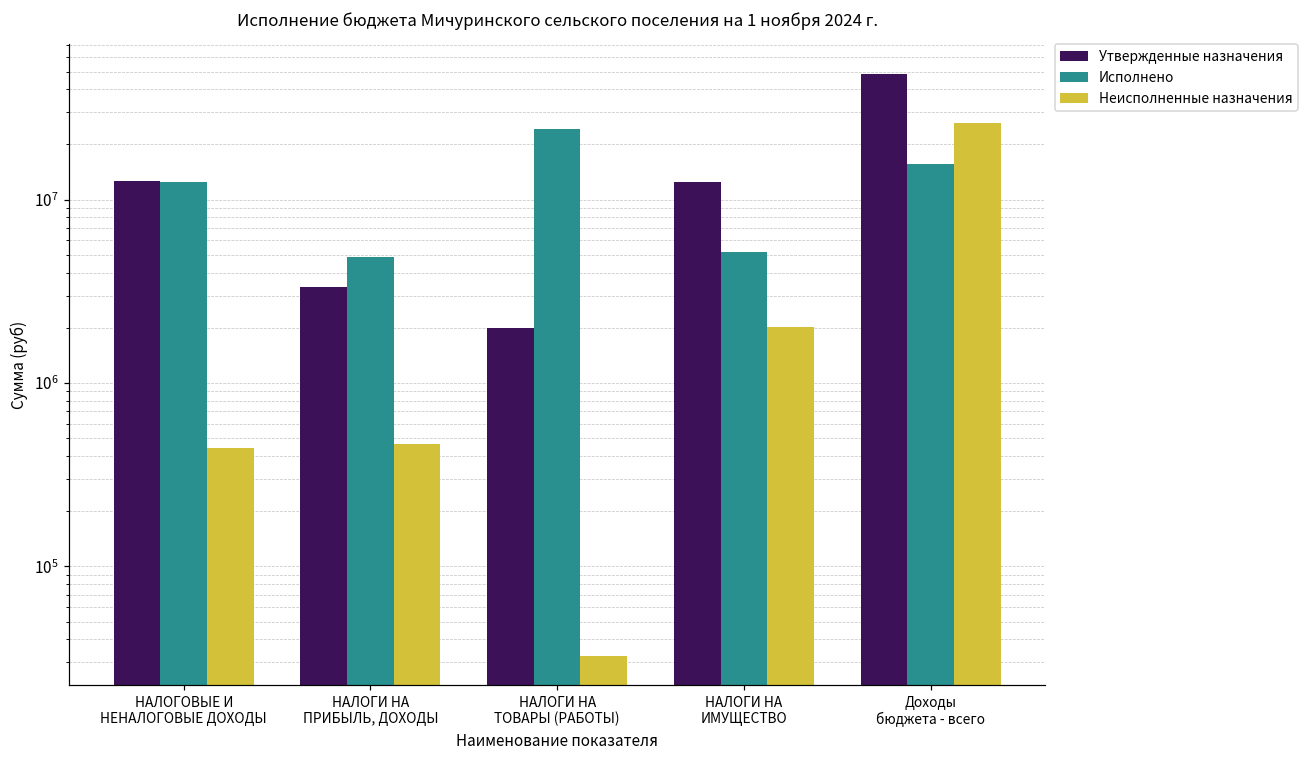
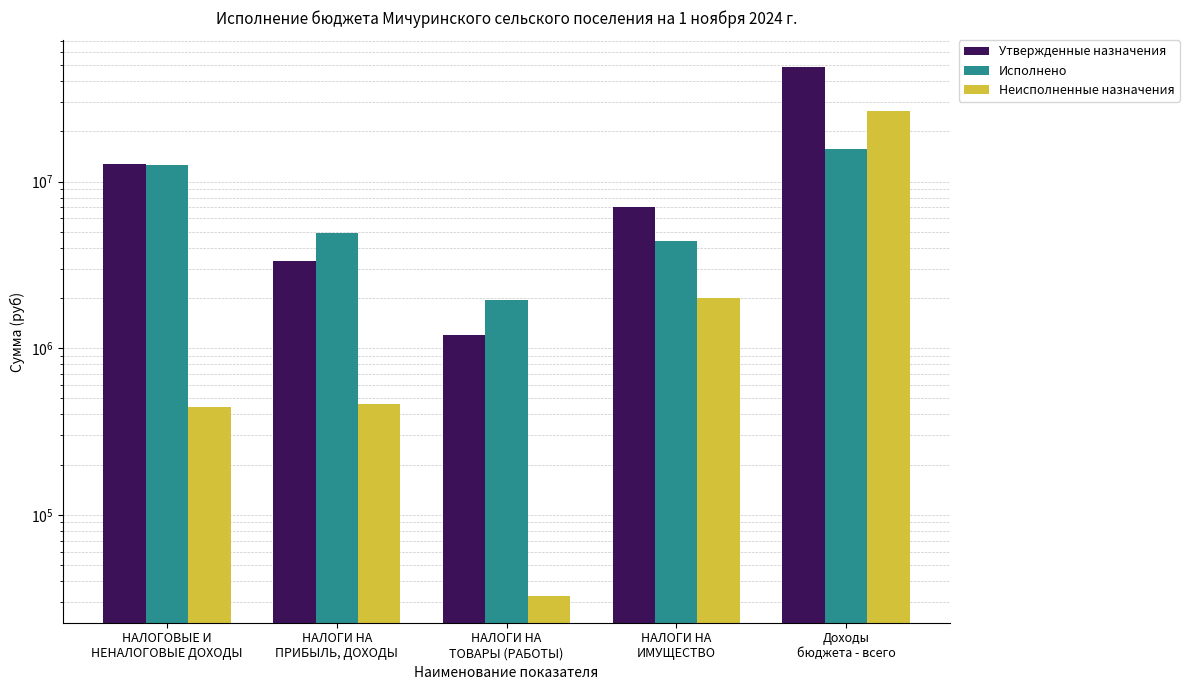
  {
    "Утвержденные назначения": {
      "НАЛОГОВЫЕ И НЕНАЛОГОВЫЕ ДОХОДЫ": 13000000,
      "НАЛОГИ НА ПРИБЫЛЬ, ДОХОДЫ": 3300000,
-     "НАЛОГИ НА ТОВАРЫ (РАБОТЫ)": 2000000,
-     "НАЛОГИ НА ИМУЩЕСТВО": 13000000,
+     "НАЛОГИ НА ТОВАРЫ (РАБОТЫ)": 1200000,
+     "НАЛОГИ НА ИМУЩЕСТВО": 7000000,
      "Доходы бюджета - всего": 49000000
    },
    "Исполнено": {
      "НАЛОГОВЫЕ И НЕНАЛОГОВЫЕ ДОХОДЫ": 13000000,
      "НАЛОГИ НА ПРИБЫЛЬ, ДОХОДЫ": 4900000,
-     "НАЛОГИ НА ТОВАРЫ (РАБОТЫ)": 24000000,
-     "НАЛОГИ НА ИМУЩЕСТВО": 5200000,
+     "НАЛОГИ НА ТОВАРЫ (РАБОТЫ)": 1900000,
+     "НАЛОГИ НА ИМУЩЕСТВО": 4400000,
      "Доходы бюджета - всего": 16000000
    },
    "Неисполненные назначения": {
      "НАЛОГОВЫЕ И НЕНАЛОГОВЫЕ ДОХОДЫ": 440000,
      "НАЛОГИ НА ПРИБЫЛЬ, ДОХОДЫ": 460000,
      "НАЛОГИ НА ТОВАРЫ (РАБОТЫ)": 32000,
      "НАЛОГИ НА ИМУЩЕСТВО": 2000000,
      "Доходы бюджета - всего": 26000000
    }
  }
